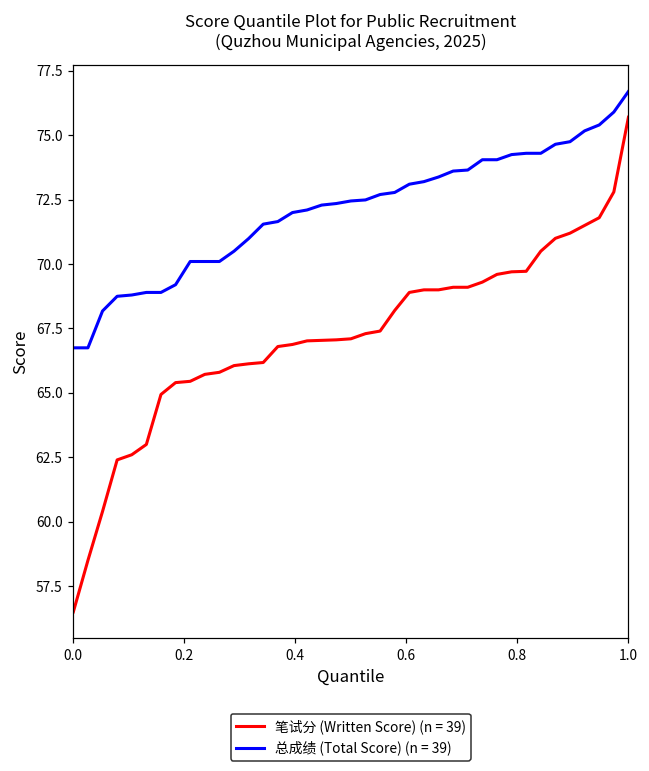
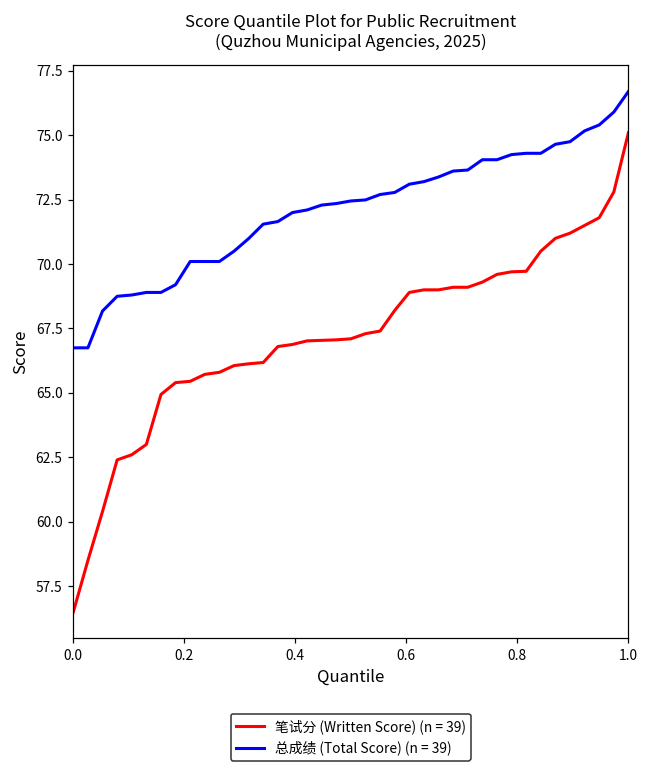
  {
    "笔试分 (Written Score) (n = 39)": {
      "0.0": 56.5,
-     "1.0": 75.7
+     "1.0": 75.1
    },
    "总成绩 (Total Score) (n = 39)": {
      "0.0": 66.8,
      "1.0": 76.7
    }
  }
